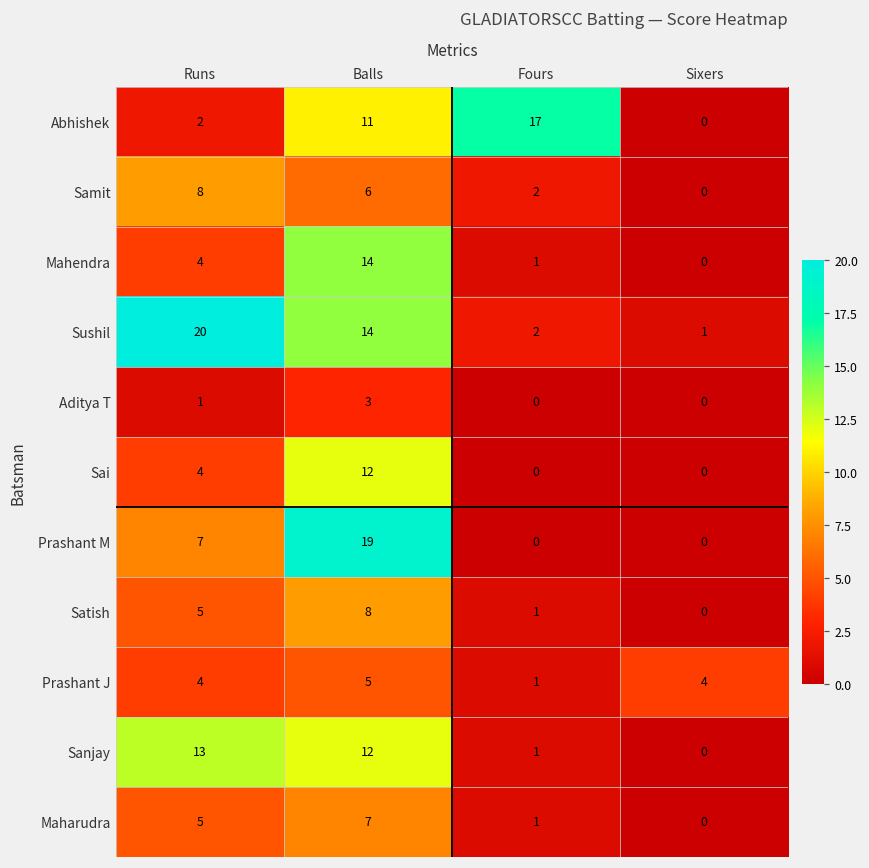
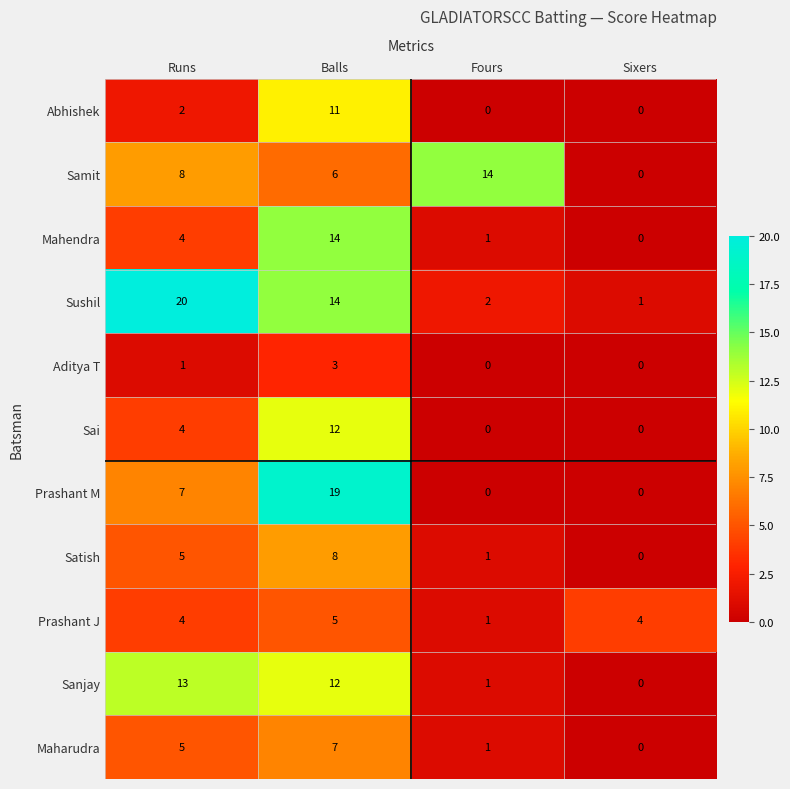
  {
    "Abhishek": {
      "Runs": 2,
      "Balls": 11,
-     "Fours": 17,
+     "Fours": 0,
      "Sixers": 0
    },
    "Samit": {
      "Runs": 8,
      "Balls": 6,
-     "Fours": 2,
+     "Fours": 14,
      "Sixers": 0
    },
    "Mahendra": {
      "Runs": 4,
      "Balls": 14,
      "Fours": 1,
      "Sixers": 0
    },
    "Sushil": {
      "Runs": 20,
      "Balls": 14,
      "Fours": 2,
      "Sixers": 1
    },
    "Aditya T": {
      "Runs": 1,
      "Balls": 3,
      "Fours": 0,
      "Sixers": 0
    },
    "Sai": {
      "Runs": 4,
      "Balls": 12,
      "Fours": 0,
      "Sixers": 0
    },
    "Prashant M": {
      "Runs": 7,
      "Balls": 19,
      "Fours": 0,
      "Sixers": 0
    },
    "Satish": {
      "Runs": 5,
      "Balls": 8,
      "Fours": 1,
      "Sixers": 0
    },
    "Prashant J": {
      "Runs": 4,
      "Balls": 5,
      "Fours": 1,
      "Sixers": 4
    },
    "Sanjay": {
      "Runs": 13,
      "Balls": 12,
      "Fours": 1,
      "Sixers": 0
    },
    "Maharudra": {
      "Runs": 5,
      "Balls": 7,
      "Fours": 1,
      "Sixers": 0
    }
  }
